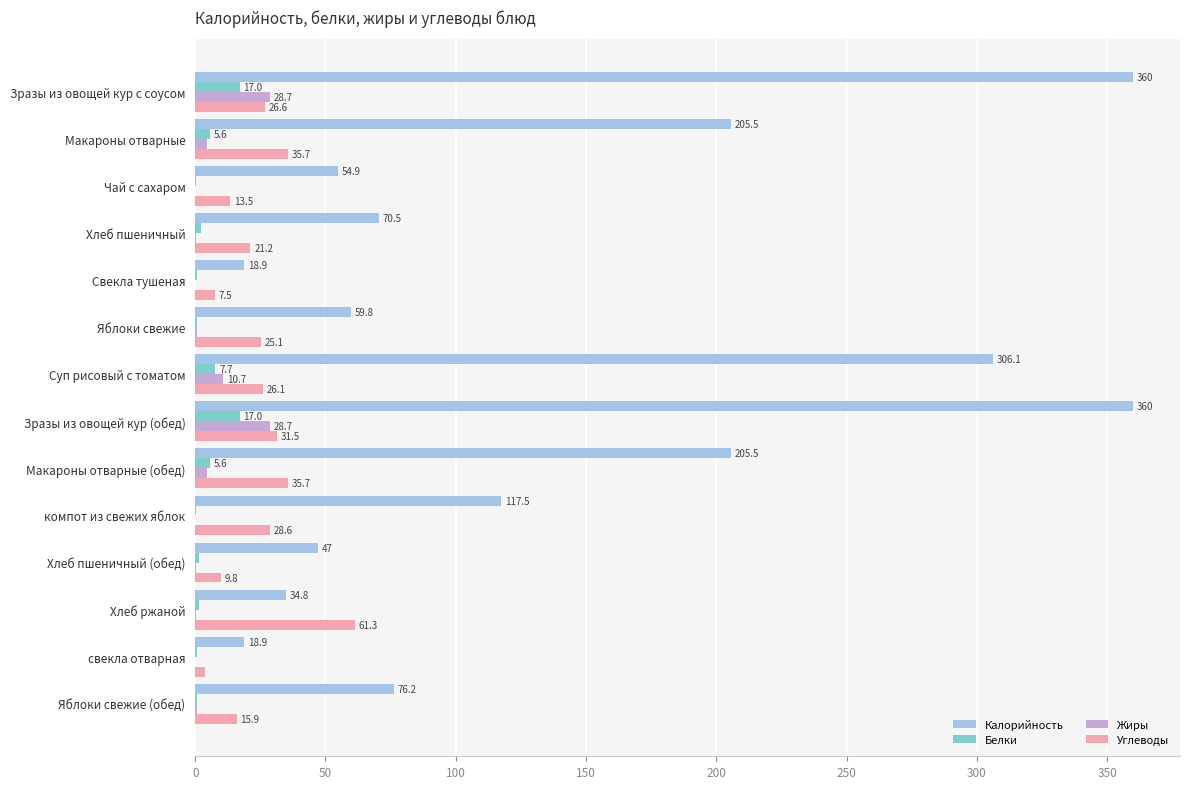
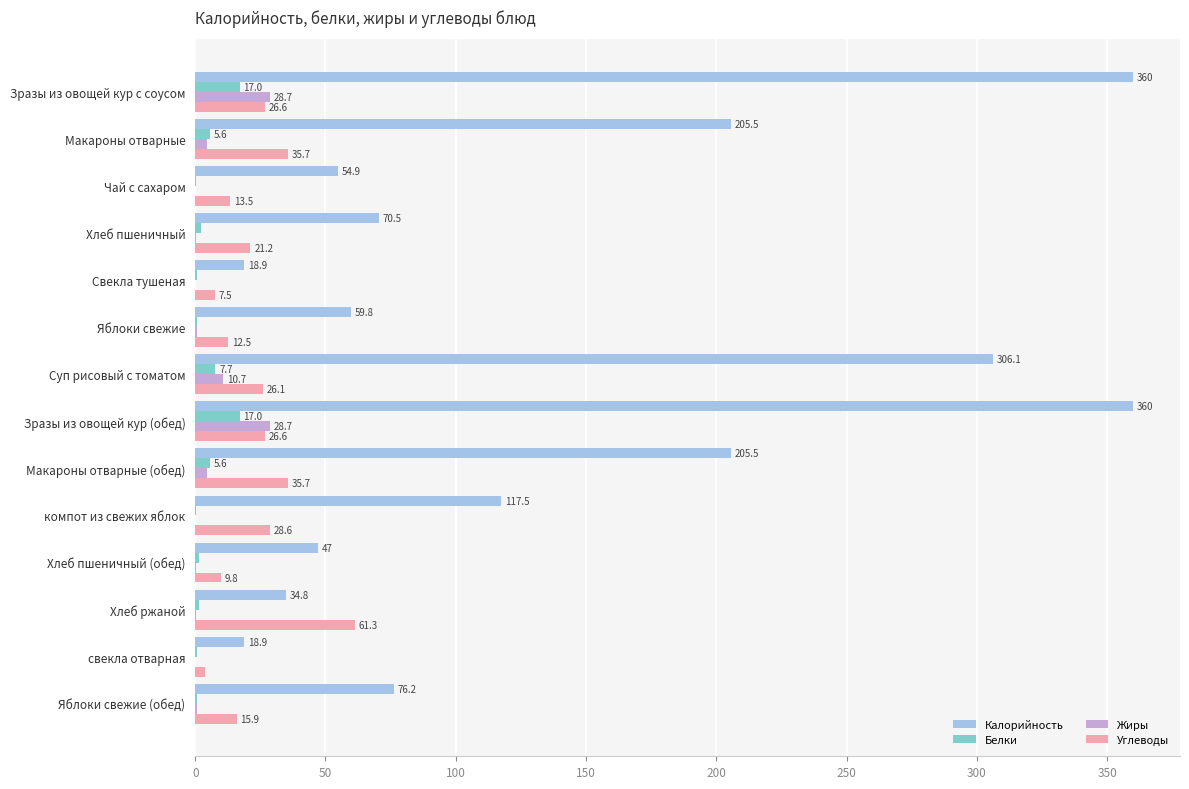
  {
    "Углеводы": {
      "Зразы из овощей кур с соусом": 26.6,
      "Макароны отварные": 35.7,
      "Чай с сахаром": 13.5,
      "Хлеб пшеничный": 21.2,
      "Свекла тушеная": 7.5,
-     "Яблоки свежие": 25.1,
+     "Яблоки свежие": 12.5,
      "Суп рисовый с томатом": 26.1,
-     "Зразы из овощей кур (обед)": 31.5,
+     "Зразы из овощей кур (обед)": 26.6,
      "Макароны отварные (обед)": 35.7,
      "компот из свежих яблок": 28.6,
      "Хлеб пшеничный (обед)": 9.8,
      "Хлеб ржаной": 61.3,
      "Яблоки свежие (обед)": 15.9
    }
  }
